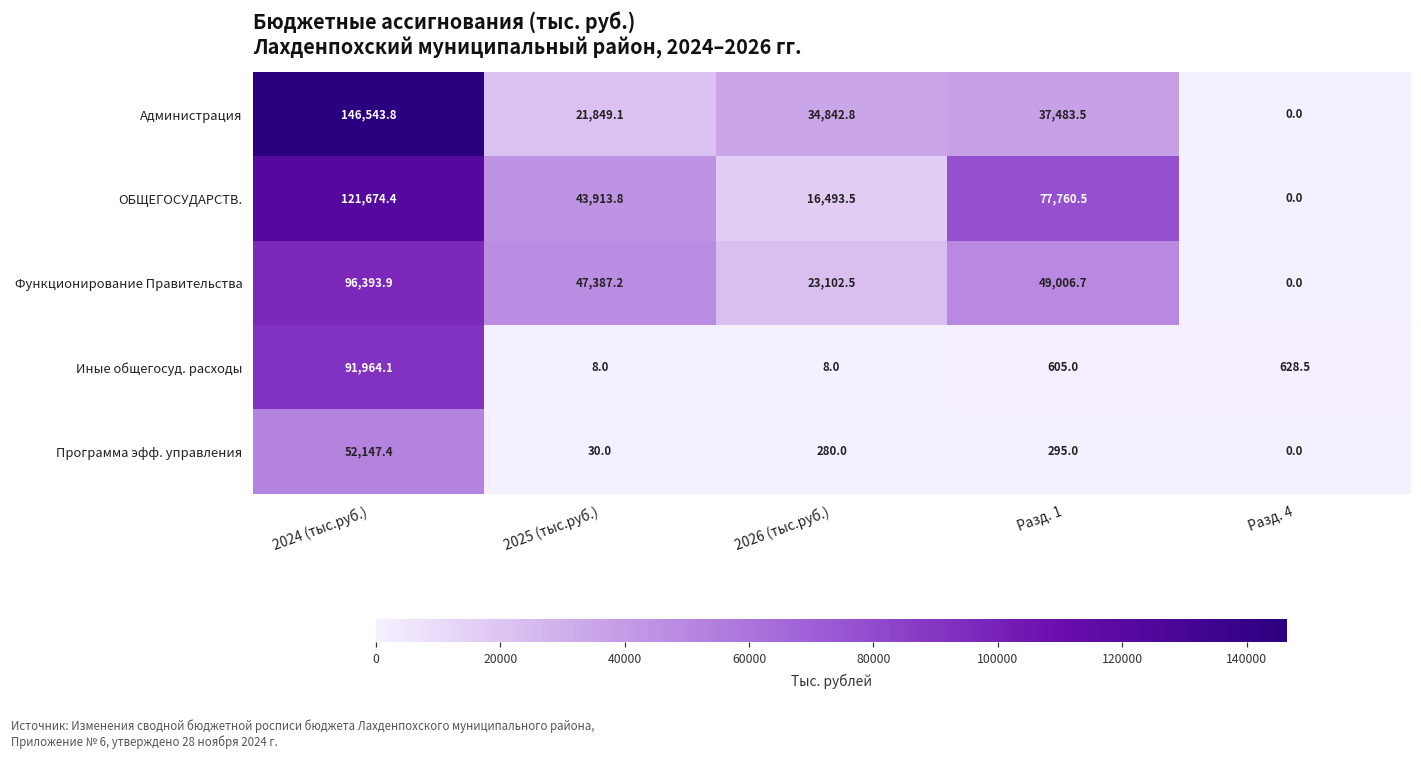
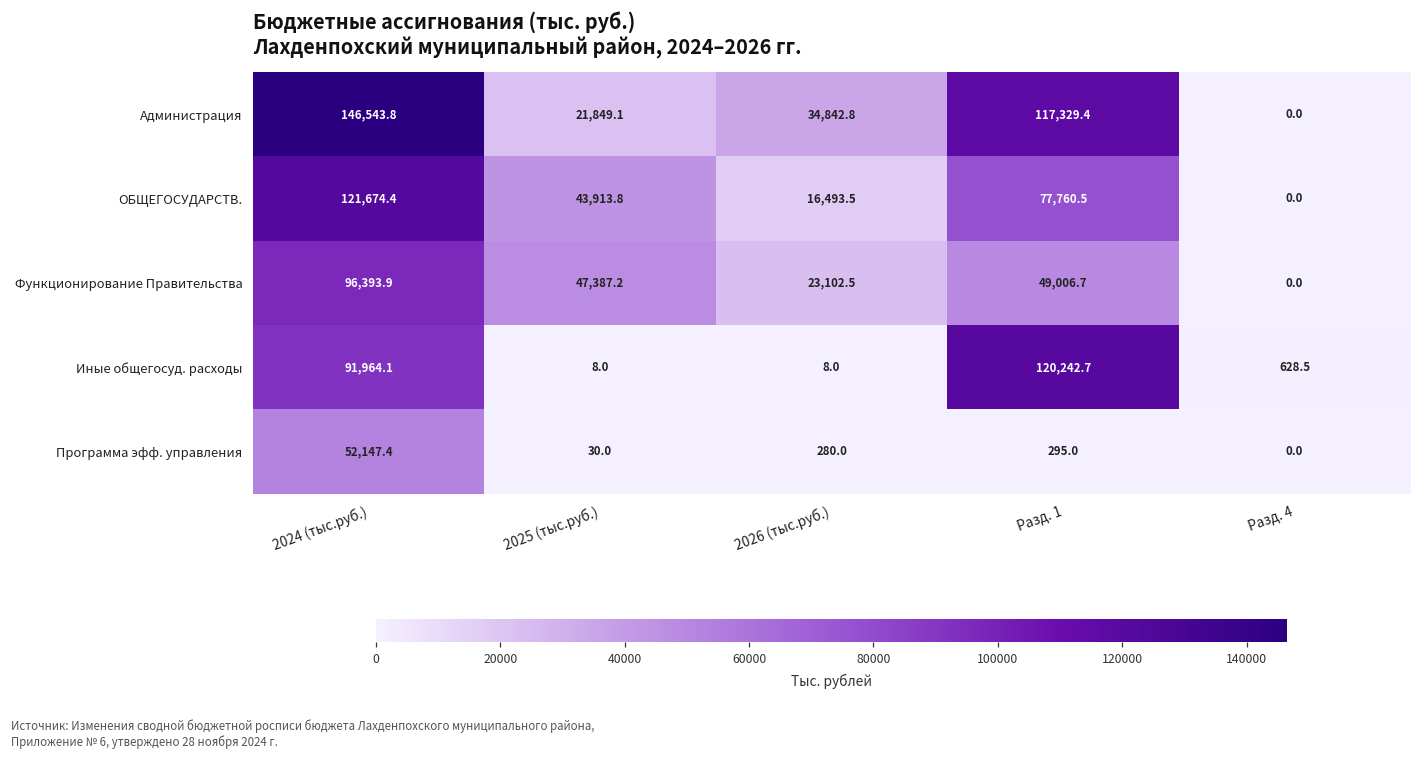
  {
    "Администрация": {
      "2024 (тыс.руб.)": "146,543.8",
      "2025 (тыс.руб.)": "21,849.1",
      "2026 (тыс.руб.)": "34,842.8",
-     "Разд. 1": "37,483.5",
+     "Разд. 1": "117,329.4",
      "Разд. 4": "0.0"
    },
    "ОБЩЕГОСУДАРСТВ.": {
      "2024 (тыс.руб.)": "121,674.4",
      "2025 (тыс.руб.)": "43,913.8",
      "2026 (тыс.руб.)": "16,493.5",
      "Разд. 1": "77,760.5",
      "Разд. 4": "0.0"
    },
    "Функционирование Правительства": {
      "2024 (тыс.руб.)": "96,393.9",
      "2025 (тыс.руб.)": "47,387.2",
      "2026 (тыс.руб.)": "23,102.5",
      "Разд. 1": "49,006.7",
      "Разд. 4": "0.0"
    },
    "Иные общегосуд. расходы": {
      "2024 (тыс.руб.)": "91,964.1",
      "2025 (тыс.руб.)": "8.0",
      "2026 (тыс.руб.)": "8.0",
-     "Разд. 1": "605.0",
+     "Разд. 1": "120,242.7",
      "Разд. 4": "628.5"
    },
    "Программа эфф. управления": {
      "2024 (тыс.руб.)": "52,147.4",
      "2025 (тыс.руб.)": "30.0",
      "2026 (тыс.руб.)": "280.0",
      "Разд. 1": "295.0",
      "Разд. 4": "0.0"
    }
  }
